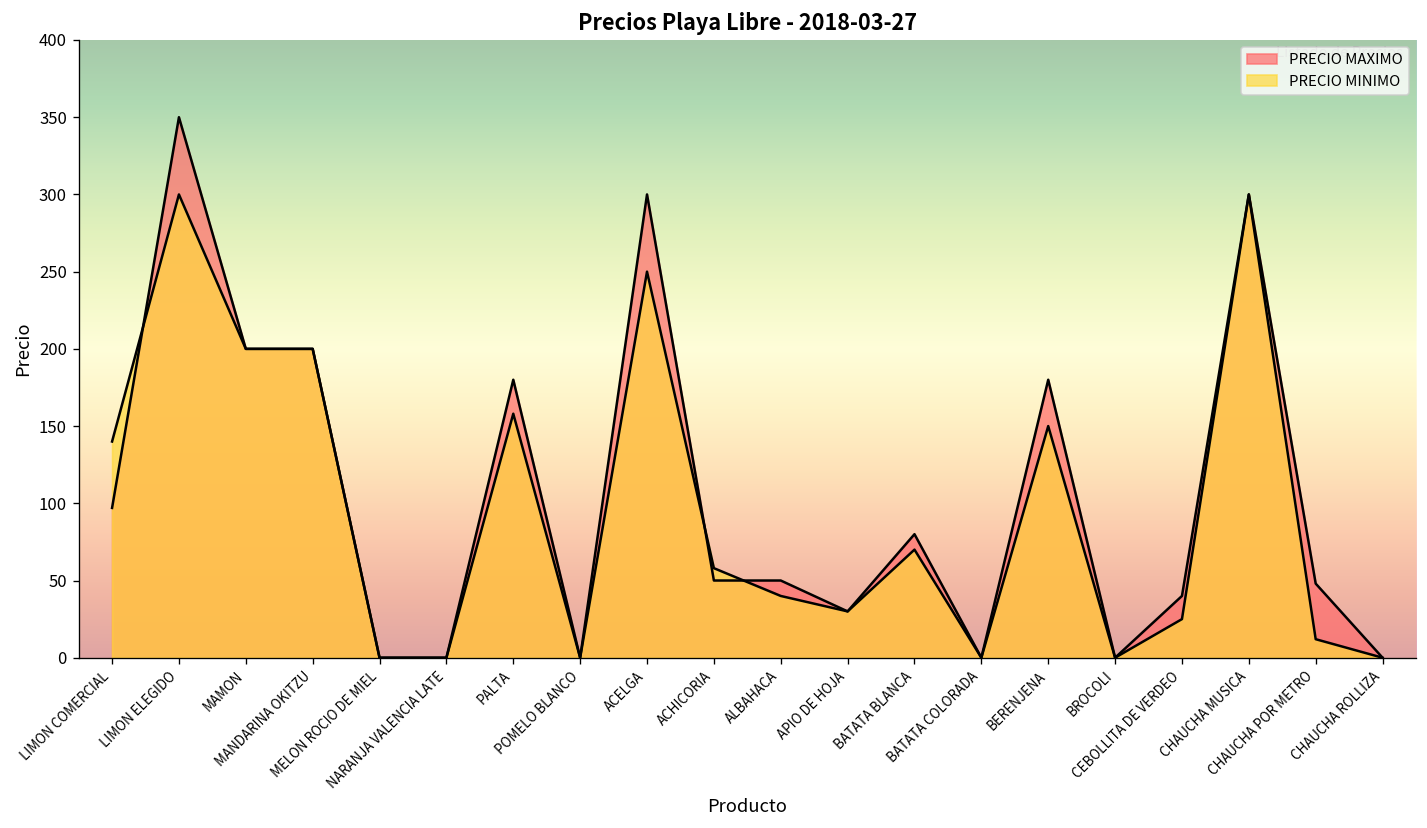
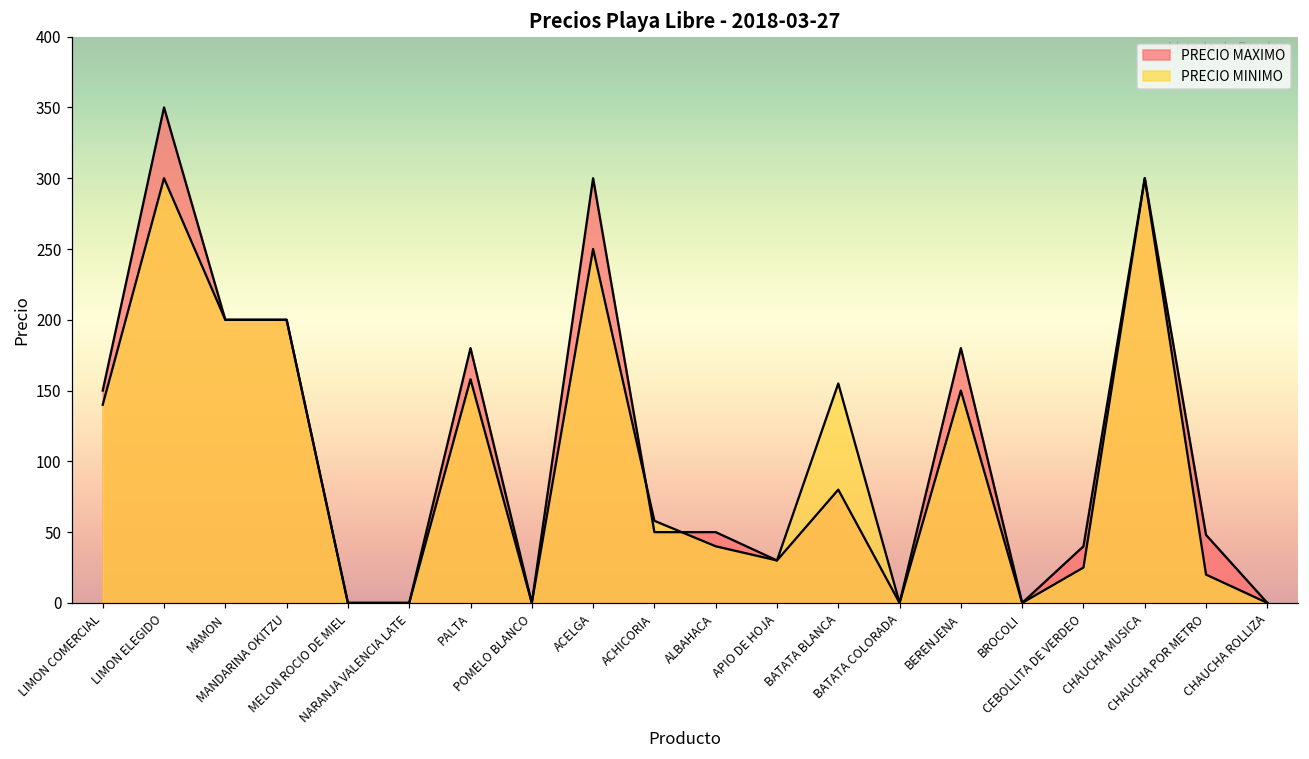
  {
    "PRECIO MAXIMO": {
-     "LIMON COMERCIAL": 97,
+     "LIMON COMERCIAL": 150,
      "LIMON ELEGIDO": 350,
      "PALTA": 180,
      "ACELGA": 300,
      "ACHICORIA": 50,
      "ALBAHACA": 50,
      "BATATA BLANCA": 80,
      "BERENJENA": 180,
      "CEBOLLITA DE VERDEO": 40,
      "CHAUCHA POR METRO": 48
    },
    "PRECIO MINIMO": {
      "LIMON COMERCIAL": 140,
      "LIMON ELEGIDO": 300,
      "PALTA": 158,
      "ACELGA": 250,
      "ACHICORIA": 58,
      "ALBAHACA": 40,
-     "BATATA BLANCA": 70,
+     "BATATA BLANCA": 155,
      "BERENJENA": 150,
      "CEBOLLITA DE VERDEO": 25,
-     "CHAUCHA POR METRO": 12
+     "CHAUCHA POR METRO": 20
    }
  }
